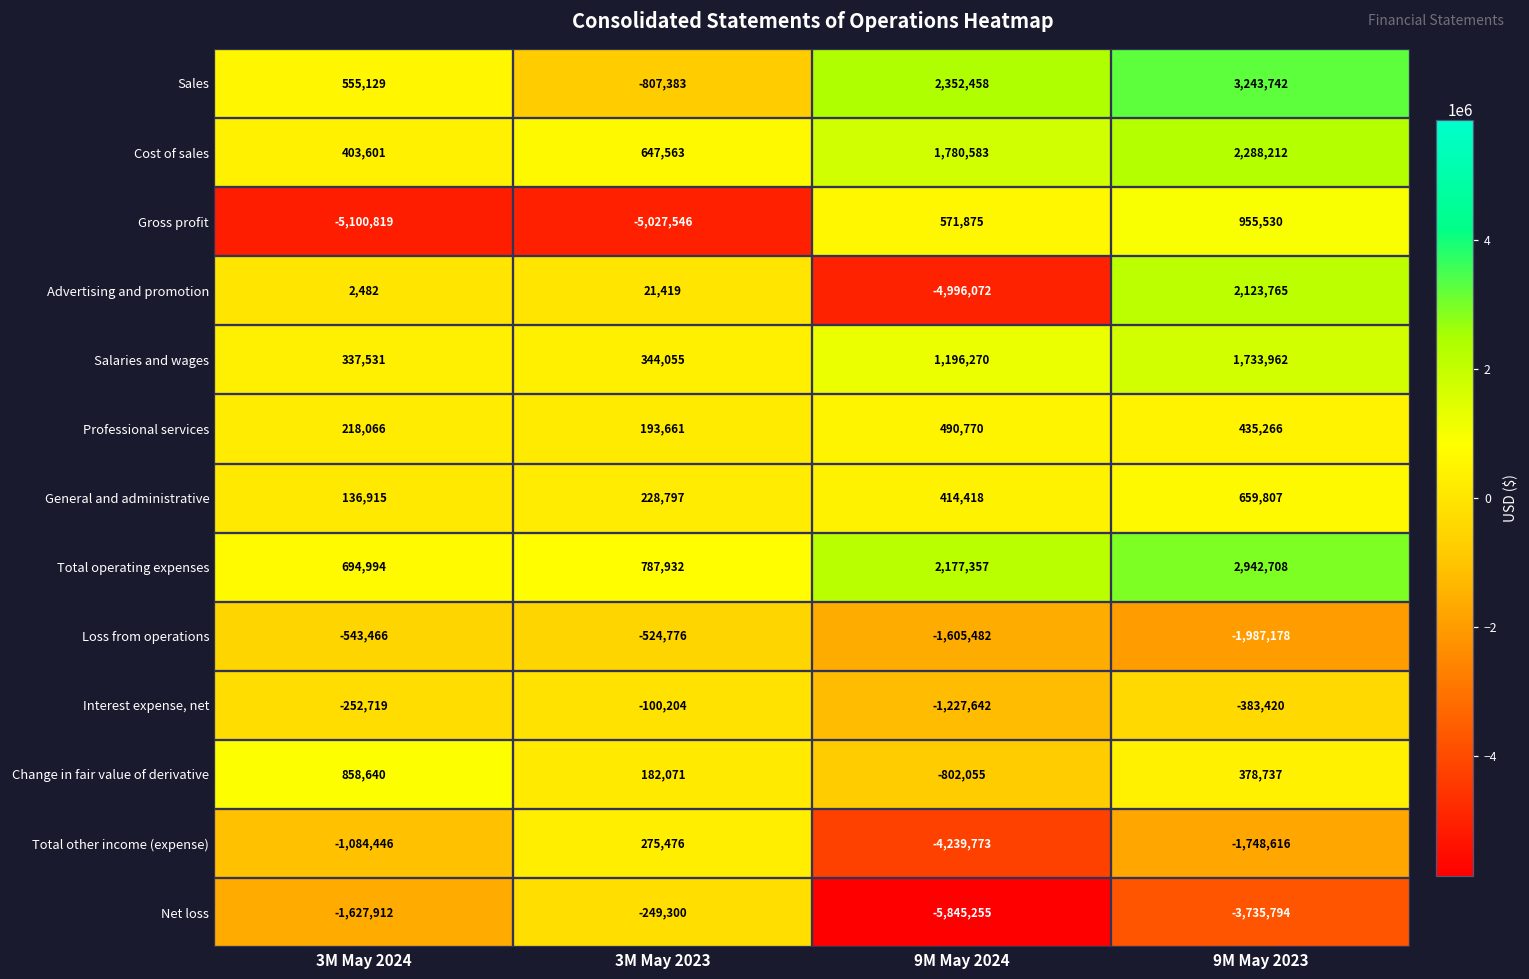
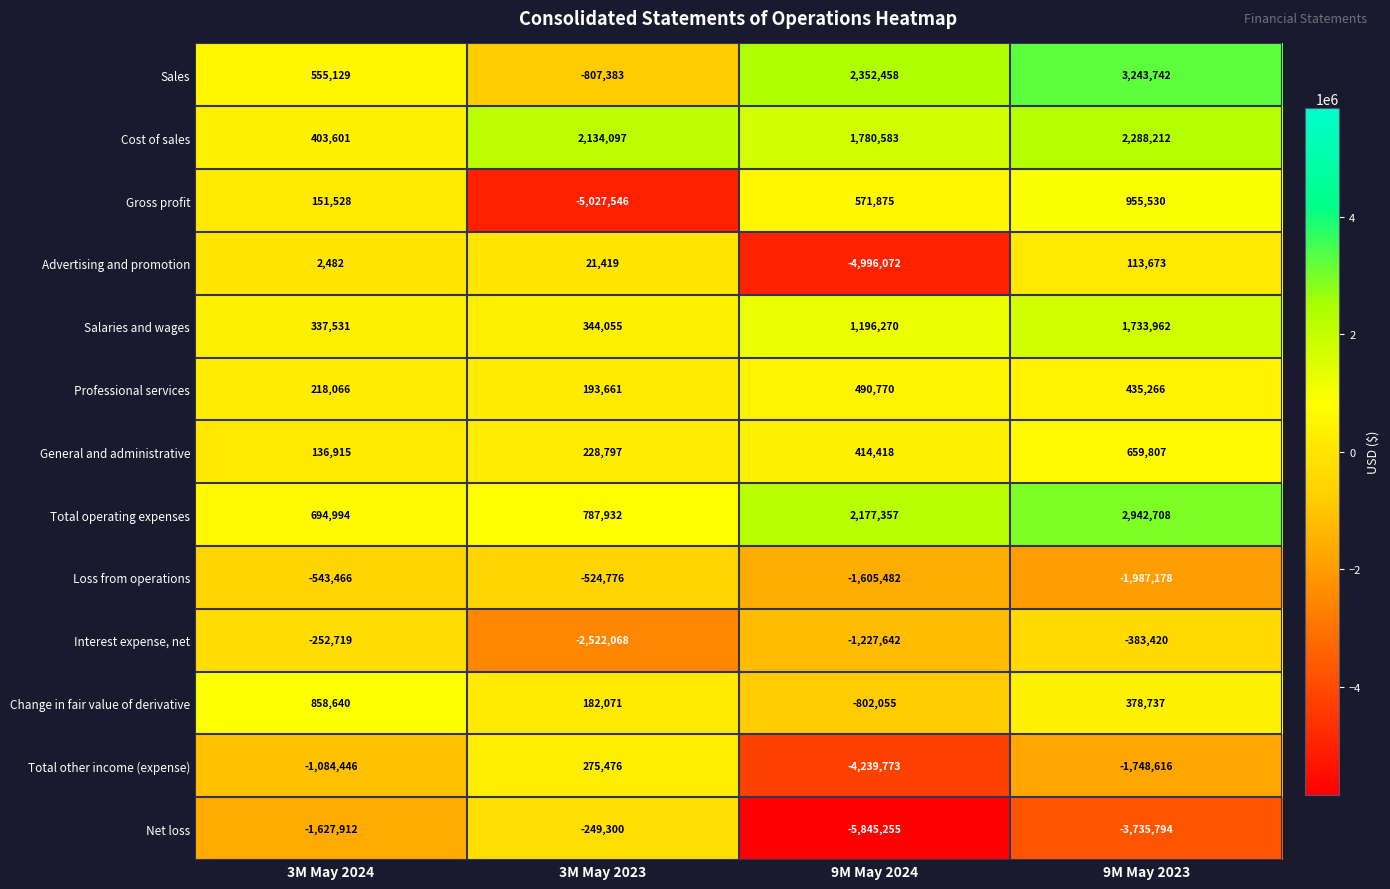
  {
    "Sales": {
      "3M May 2024": "555,129",
      "3M May 2023": "-807,383",
      "9M May 2024": "2,352,458",
      "9M May 2023": "3,243,742"
    },
    "Cost of sales": {
      "3M May 2024": "403,601",
-     "3M May 2023": "647,563",
+     "3M May 2023": "2,134,097",
      "9M May 2024": "1,780,583",
      "9M May 2023": "2,288,212"
    },
    "Gross profit": {
-     "3M May 2024": "-5,100,819",
+     "3M May 2024": "151,528",
      "3M May 2023": "-5,027,546",
      "9M May 2024": "571,875",
      "9M May 2023": "955,530"
    },
    "Advertising and promotion": {
      "3M May 2024": "2,482",
      "3M May 2023": "21,419",
      "9M May 2024": "-4,996,072",
-     "9M May 2023": "2,123,765"
+     "9M May 2023": "113,673"
    },
    "Salaries and wages": {
      "3M May 2024": "337,531",
      "3M May 2023": "344,055",
      "9M May 2024": "1,196,270",
      "9M May 2023": "1,733,962"
    },
    "Professional services": {
      "3M May 2024": "218,066",
      "3M May 2023": "193,661",
      "9M May 2024": "490,770",
      "9M May 2023": "435,266"
    },
    "General and administrative": {
      "3M May 2024": "136,915",
      "3M May 2023": "228,797",
      "9M May 2024": "414,418",
      "9M May 2023": "659,807"
    },
    "Total operating expenses": {
      "3M May 2024": "694,994",
      "3M May 2023": "787,932",
      "9M May 2024": "2,177,357",
      "9M May 2023": "2,942,708"
    },
    "Loss from operations": {
      "3M May 2024": "-543,466",
      "3M May 2023": "-524,776",
      "9M May 2024": "-1,605,482",
      "9M May 2023": "-1,987,178"
    },
    "Interest expense, net": {
      "3M May 2024": "-252,719",
-     "3M May 2023": "-100,204",
+     "3M May 2023": "-2,522,068",
      "9M May 2024": "-1,227,642",
      "9M May 2023": "-383,420"
    },
    "Change in fair value of derivative": {
      "3M May 2024": "858,640",
      "3M May 2023": "182,071",
      "9M May 2024": "-802,055",
      "9M May 2023": "378,737"
    },
    "Total other income (expense)": {
      "3M May 2024": "-1,084,446",
      "3M May 2023": "275,476",
      "9M May 2024": "-4,239,773",
      "9M May 2023": "-1,748,616"
    },
    "Net loss": {
      "3M May 2024": "-1,627,912",
      "3M May 2023": "-249,300",
      "9M May 2024": "-5,845,255",
      "9M May 2023": "-3,735,794"
    }
  }
